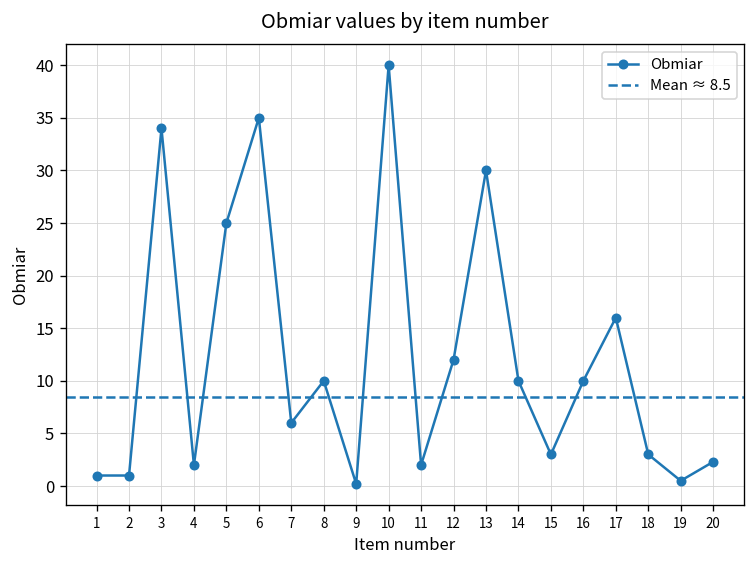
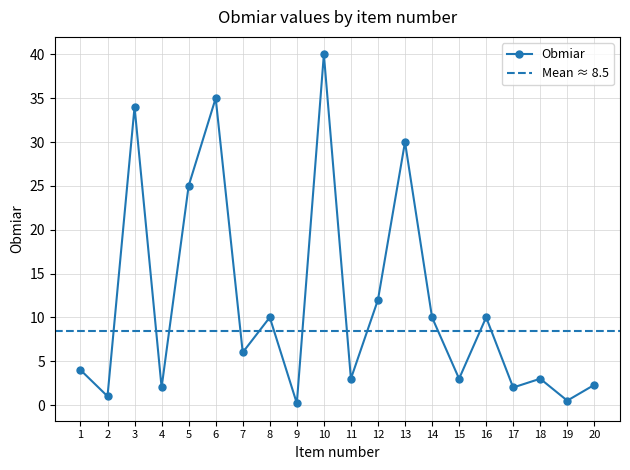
  {
-   "1": 1,
+   "1": 4,
    "2": 1,
    "3": 34,
    "4": 2,
    "5": 25,
    "6": 35,
    "7": 6,
    "8": 10,
    "9": 0,
    "10": 40,
-   "11": 2,
+   "11": 3,
    "12": 12,
    "13": 30,
    "14": 10,
    "15": 3,
    "16": 10,
-   "17": 16,
+   "17": 2,
    "18": 3,
    "19": 1,
    "20": 2
  }
